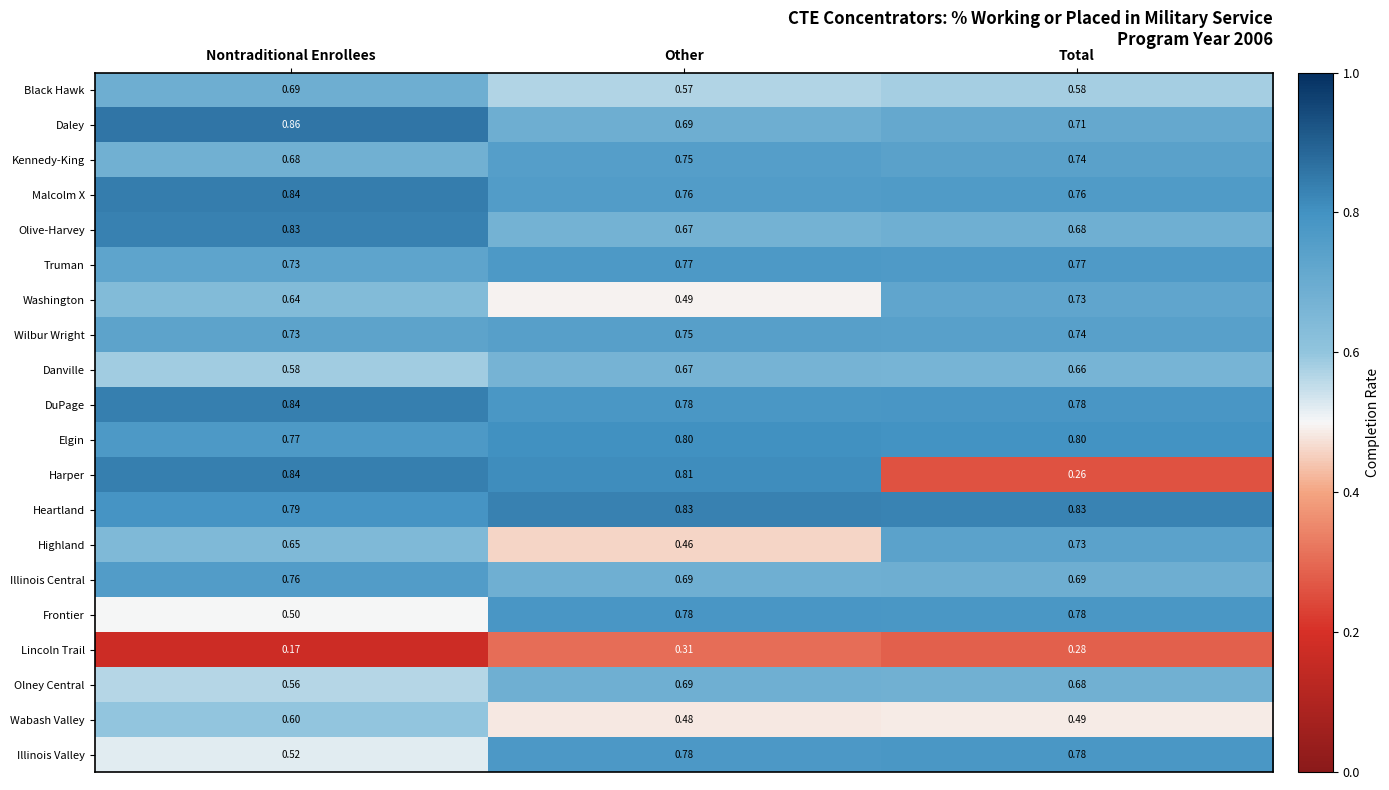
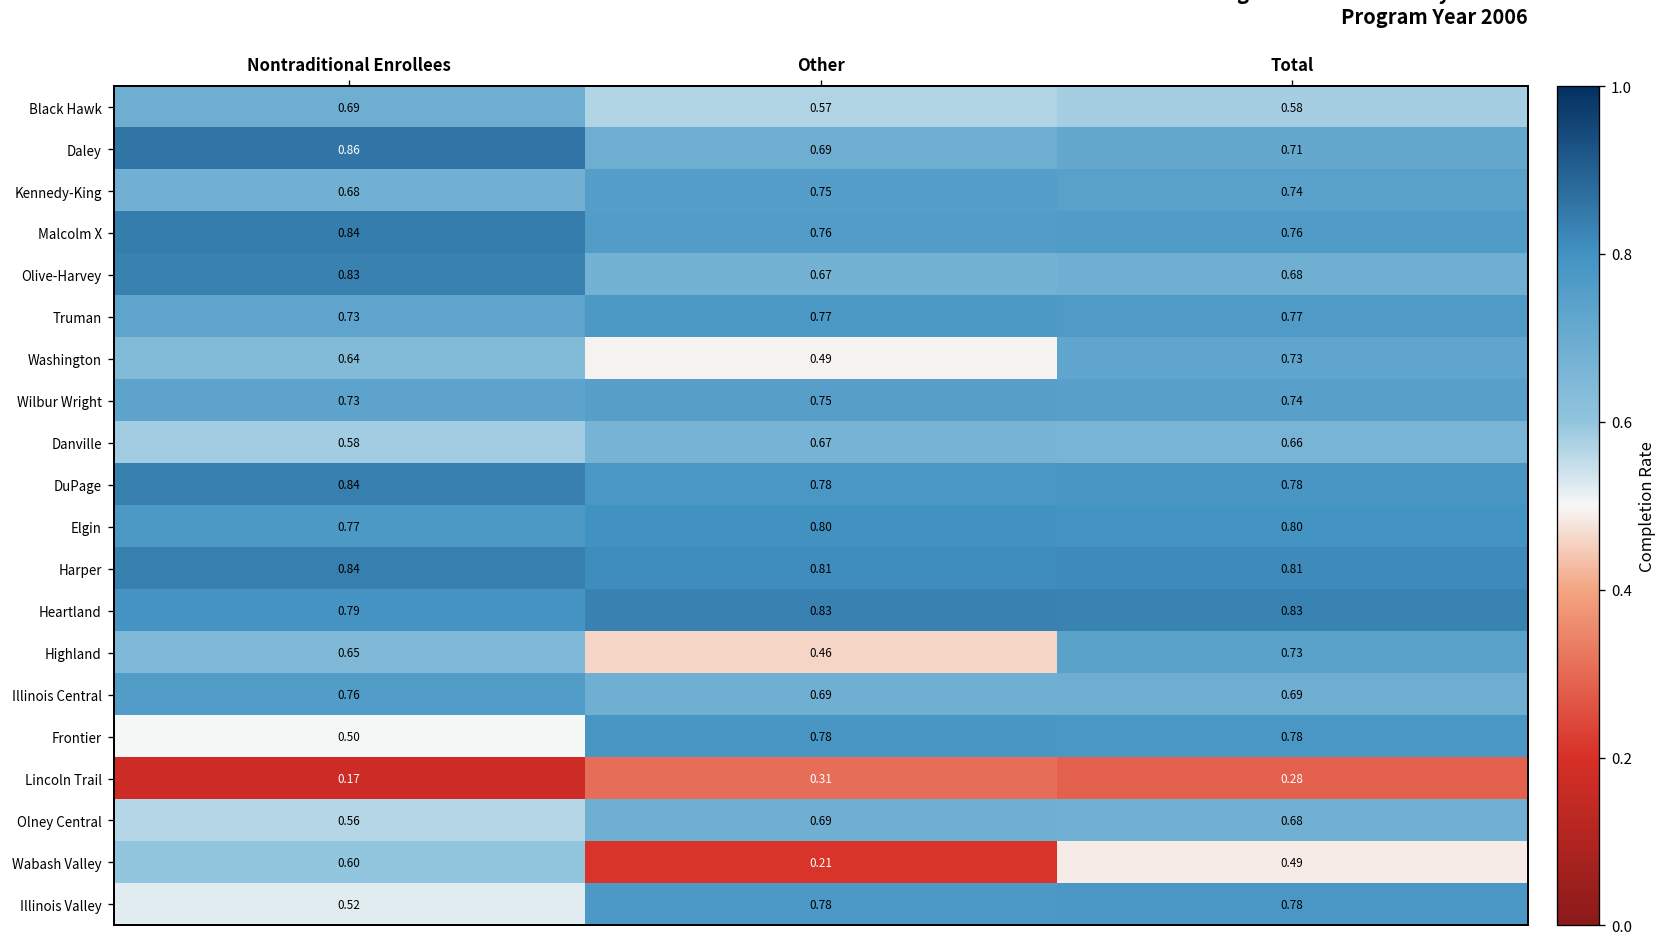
  {
    "Black Hawk": {
      "Nontraditional Enrollees": 0.69,
      "Other": 0.57,
      "Total": 0.58
    },
    "Daley": {
      "Nontraditional Enrollees": 0.86,
      "Other": 0.69,
      "Total": 0.71
    },
    "Kennedy-King": {
      "Nontraditional Enrollees": 0.68,
      "Other": 0.75,
      "Total": 0.74
    },
    "Malcolm X": {
      "Nontraditional Enrollees": 0.84,
      "Other": 0.76,
      "Total": 0.76
    },
    "Olive-Harvey": {
      "Nontraditional Enrollees": 0.83,
      "Other": 0.67,
      "Total": 0.68
    },
    "Truman": {
      "Nontraditional Enrollees": 0.73,
      "Other": 0.77,
      "Total": 0.77
    },
    "Washington": {
      "Nontraditional Enrollees": 0.64,
      "Other": 0.49,
      "Total": 0.73
    },
    "Wilbur Wright": {
      "Nontraditional Enrollees": 0.73,
      "Other": 0.75,
      "Total": 0.74
    },
    "Danville": {
      "Nontraditional Enrollees": 0.58,
      "Other": 0.67,
      "Total": 0.66
    },
    "DuPage": {
      "Nontraditional Enrollees": 0.84,
      "Other": 0.78,
      "Total": 0.78
    },
    "Elgin": {
      "Nontraditional Enrollees": 0.77,
      "Other": 0.80,
      "Total": 0.80
    },
    "Harper": {
      "Nontraditional Enrollees": 0.84,
      "Other": 0.81,
-     "Total": 0.26
+     "Total": 0.81
    },
    "Heartland": {
      "Nontraditional Enrollees": 0.79,
      "Other": 0.83,
      "Total": 0.83
    },
    "Highland": {
      "Nontraditional Enrollees": 0.65,
      "Other": 0.46,
      "Total": 0.73
    },
    "Illinois Central": {
      "Nontraditional Enrollees": 0.76,
      "Other": 0.69,
      "Total": 0.69
    },
    "Frontier": {
      "Nontraditional Enrollees": 0.50,
      "Other": 0.78,
      "Total": 0.78
    },
    "Lincoln Trail": {
      "Nontraditional Enrollees": 0.17,
      "Other": 0.31,
      "Total": 0.28
    },
    "Olney Central": {
      "Nontraditional Enrollees": 0.56,
      "Other": 0.69,
      "Total": 0.68
    },
    "Wabash Valley": {
      "Nontraditional Enrollees": 0.60,
-     "Other": 0.48,
+     "Other": 0.21,
      "Total": 0.49
    },
    "Illinois Valley": {
      "Nontraditional Enrollees": 0.52,
      "Other": 0.78,
      "Total": 0.78
    }
  }
